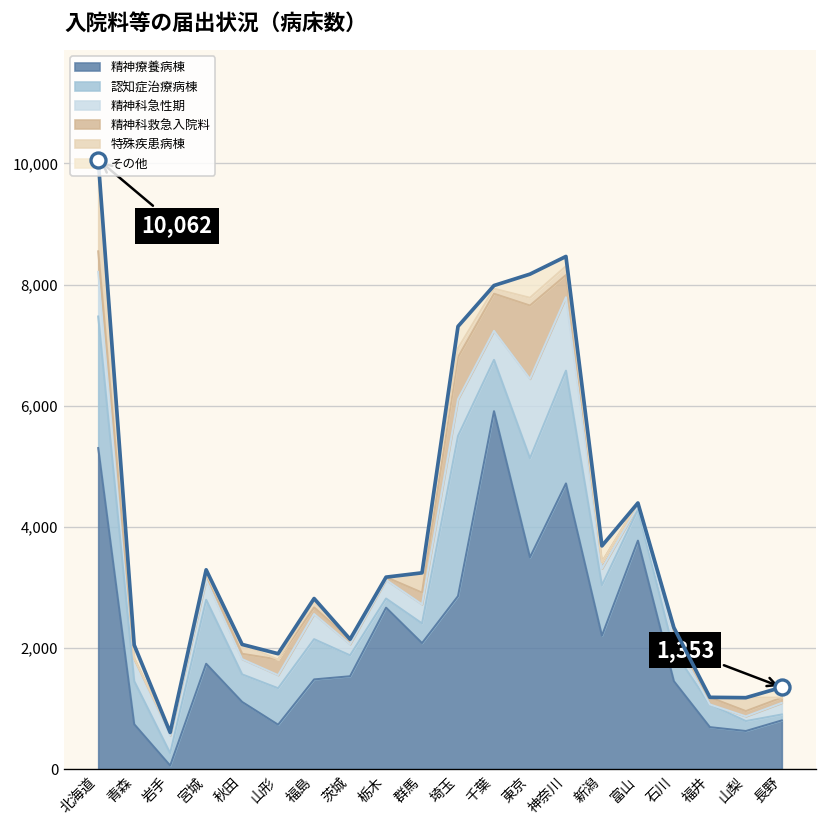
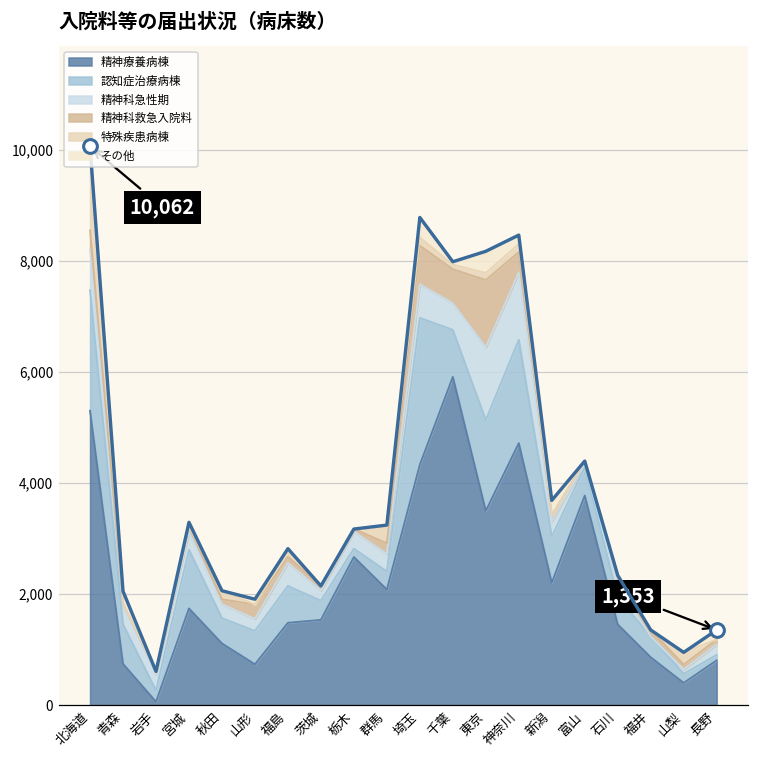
  {
    "精神療養病棟": {
      "北海道": "5,300",
      "青森": "700",
      "岩手": "100",
      "宮城": "1,700",
      "秋田": "1,100",
      "山形": "700",
      "福島": "1,500",
      "茨城": "1,500",
      "栃木": "2,700",
      "群馬": "2,100",
-     "埼玉": "2,900",
+     "埼玉": "4,300",
      "千葉": "5,900",
      "東京": "3,500",
      "神奈川": "4,700",
      "新潟": "2,200",
      "富山": "3,800",
-     "福井": "700",
-     "山梨": "600",
+     "福井": "900",
+     "山梨": "400",
      "長野": "800"
    }
  }
